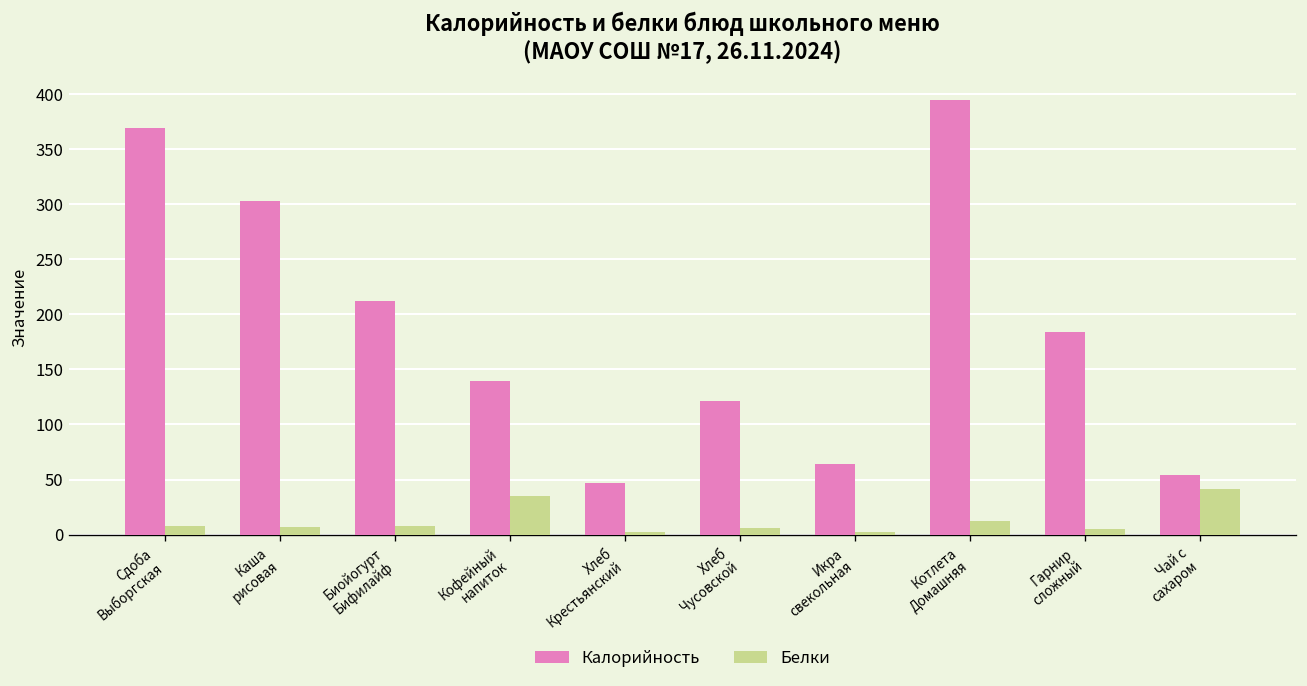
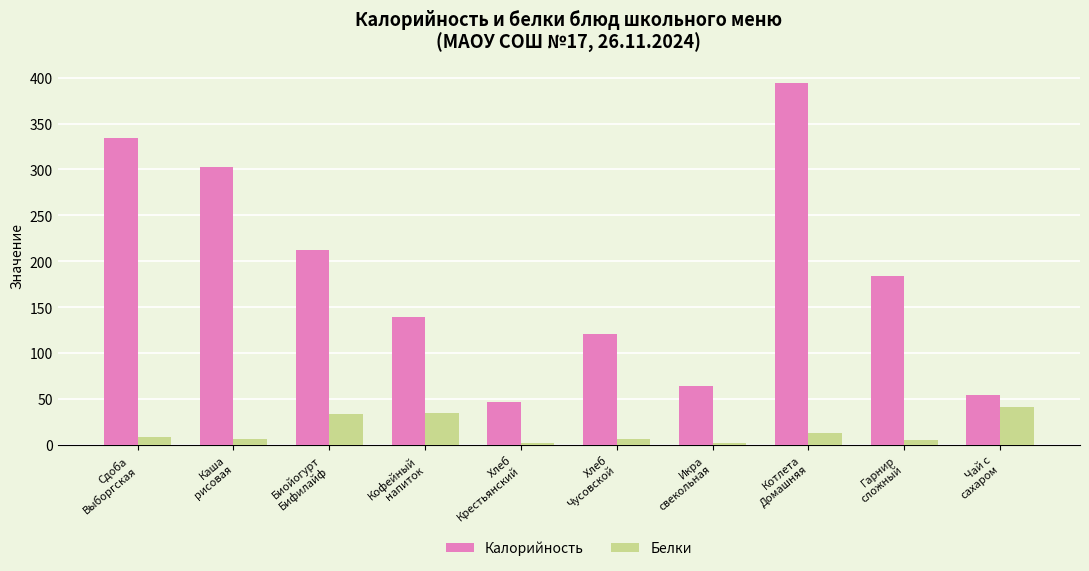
  {
    "Калорийность": {
-     "Сдоба Выборгская": 370,
+     "Сдоба Выборгская": 330,
      "Каша рисовая": 300,
      "Биойогурт Бифилайф": 210,
      "Кофейный напиток": 140,
      "Хлеб Крестьянский": 50,
      "Хлеб Чусовской": 120,
      "Икра свекольная": 60,
      "Котлета Домашняя": 390,
      "Гарнир сложный": 180,
      "Чай с сахаром": 50
    },
    "Белки": {
      "Сдоба Выборгская": 10,
      "Каша рисовая": 10,
-     "Биойогурт Бифилайф": 10,
+     "Биойогурт Бифилайф": 30,
      "Кофейный напиток": 30,
      "Хлеб Чусовской": 10,
      "Котлета Домашняя": 10,
      "Гарнир сложный": 0,
      "Чай с сахаром": 40
    }
  }
